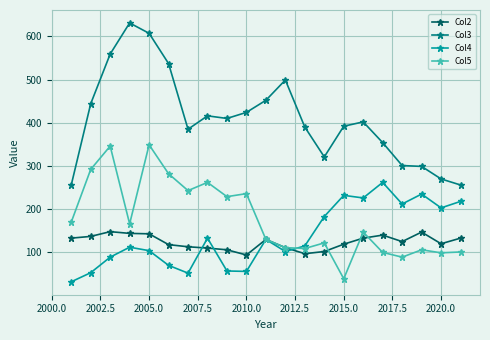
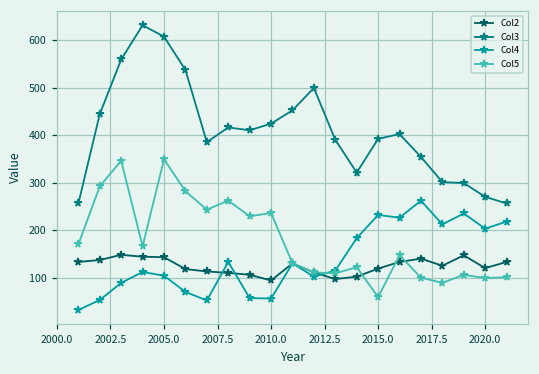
  {
    "Col5": {
      "2005.0": 350,
      "2010.0": 240,
-     "2015.0": 40,
+     "2015.0": 60,
      "2020.0": 100
    }
  }
